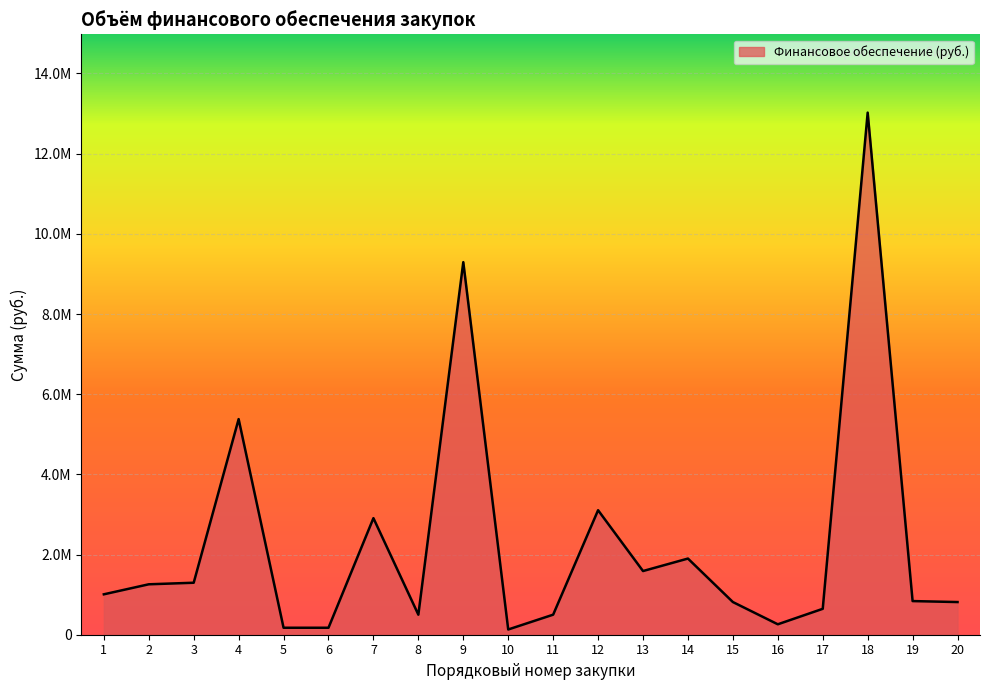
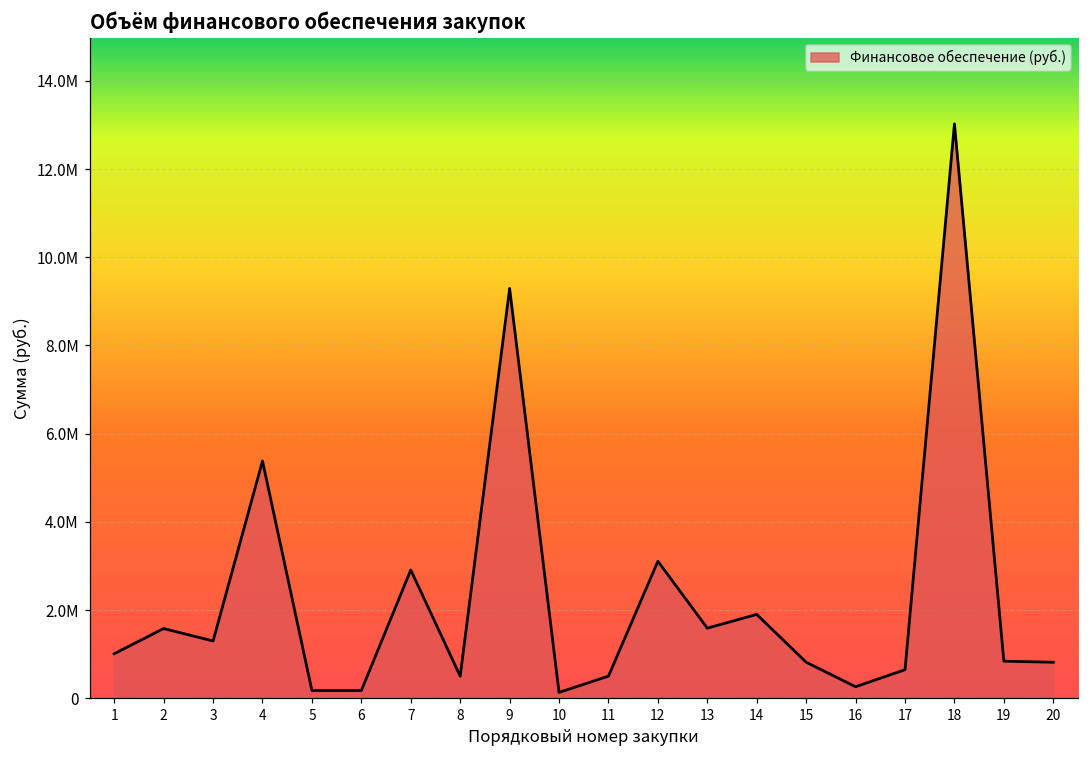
  {
    "1": 1000000,
-   "2": 1300000,
+   "2": 1600000,
    "3": 1300000,
    "4": 5400000,
    "5": 200000,
    "6": 200000,
    "7": 2900000,
    "8": 500000,
    "9": 9300000,
    "10": 100000,
    "11": 500000,
    "12": 3100000,
    "13": 1600000,
    "14": 1900000,
    "15": 800000,
    "16": 300000,
    "17": 600000,
    "18": 13000000,
    "19": 800000,
    "20": 800000
  }
